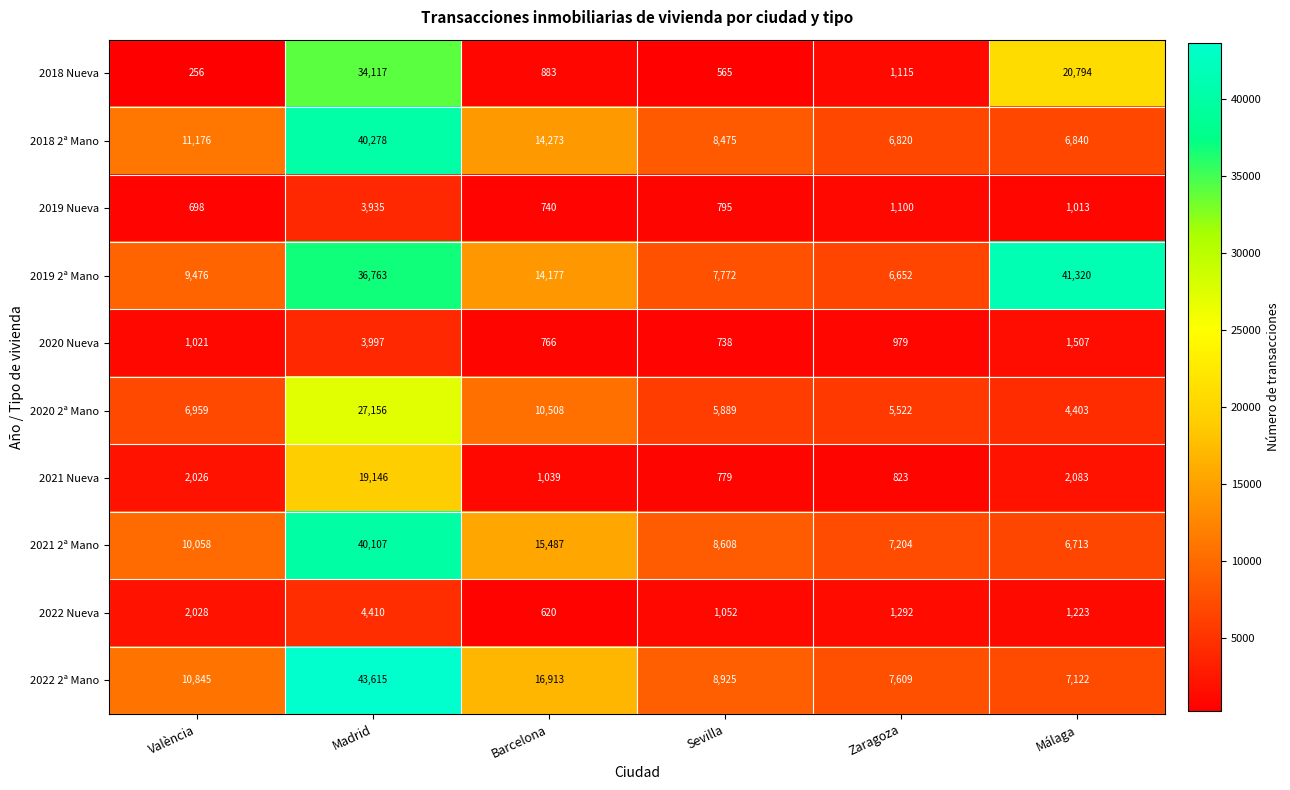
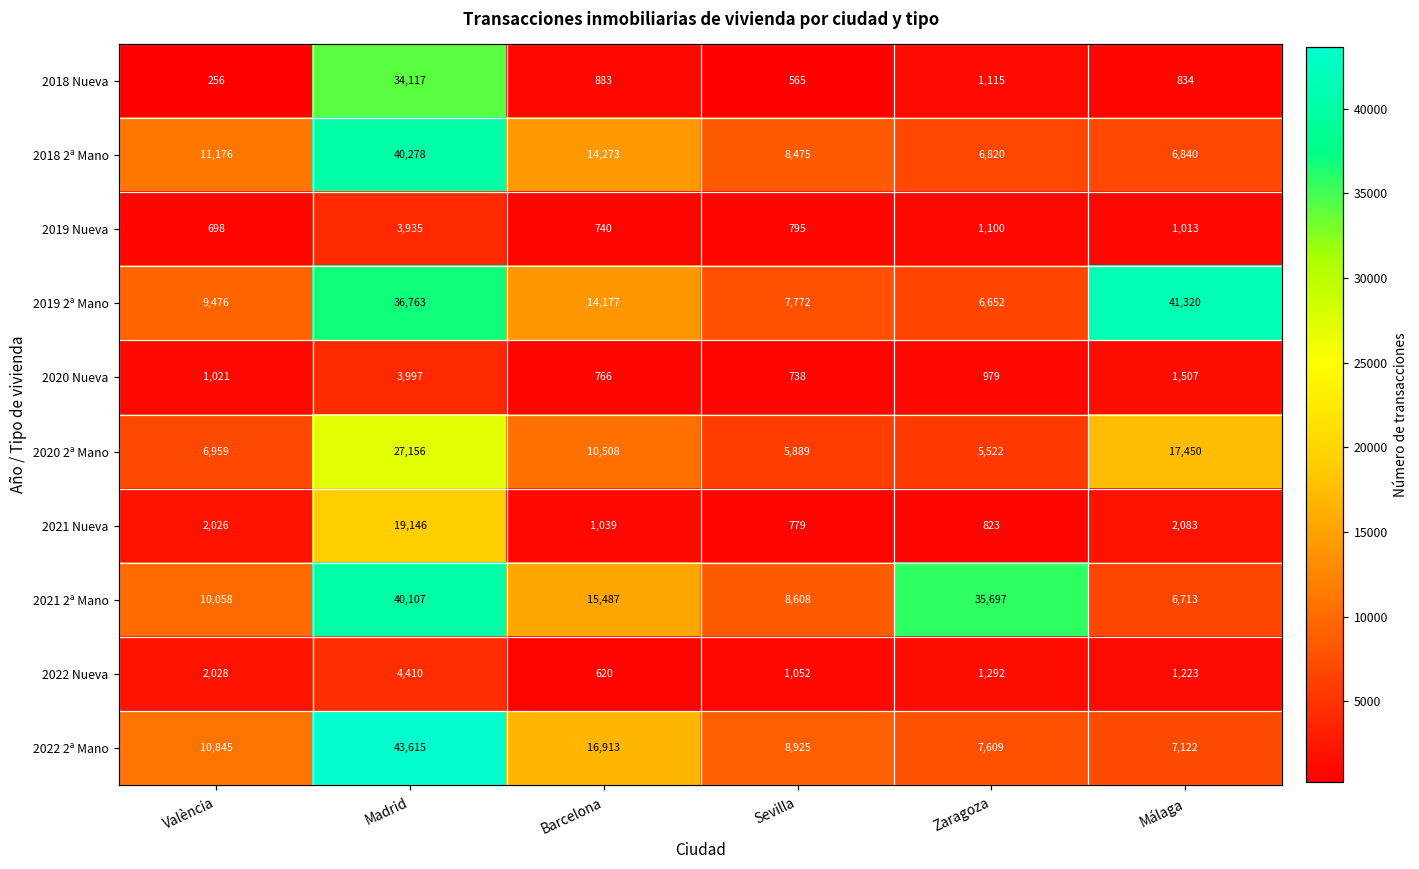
  {
    "2018 Nueva": {
      "València": "256",
      "Madrid": "34,117",
      "Barcelona": "883",
      "Sevilla": "565",
      "Zaragoza": "1,115",
-     "Málaga": "20,794"
+     "Málaga": "834"
    },
    "2018 2ª Mano": {
      "València": "11,176",
      "Madrid": "40,278",
      "Barcelona": "14,273",
      "Sevilla": "8,475",
      "Zaragoza": "6,820",
      "Málaga": "6,840"
    },
    "2019 Nueva": {
      "València": "698",
      "Madrid": "3,935",
      "Barcelona": "740",
      "Sevilla": "795",
      "Zaragoza": "1,100",
      "Málaga": "1,013"
    },
    "2019 2ª Mano": {
      "València": "9,476",
      "Madrid": "36,763",
      "Barcelona": "14,177",
      "Sevilla": "7,772",
      "Zaragoza": "6,652",
      "Málaga": "41,320"
    },
    "2020 Nueva": {
      "València": "1,021",
      "Madrid": "3,997",
      "Barcelona": "766",
      "Sevilla": "738",
      "Zaragoza": "979",
      "Málaga": "1,507"
    },
    "2020 2ª Mano": {
      "València": "6,959",
      "Madrid": "27,156",
      "Barcelona": "10,508",
      "Sevilla": "5,889",
      "Zaragoza": "5,522",
-     "Málaga": "4,403"
+     "Málaga": "17,450"
    },
    "2021 Nueva": {
      "València": "2,026",
      "Madrid": "19,146",
      "Barcelona": "1,039",
      "Sevilla": "779",
      "Zaragoza": "823",
      "Málaga": "2,083"
    },
    "2021 2ª Mano": {
      "València": "10,058",
      "Madrid": "40,107",
      "Barcelona": "15,487",
      "Sevilla": "8,608",
-     "Zaragoza": "7,204",
+     "Zaragoza": "35,697",
      "Málaga": "6,713"
    },
    "2022 Nueva": {
      "València": "2,028",
      "Madrid": "4,410",
      "Barcelona": "620",
      "Sevilla": "1,052",
      "Zaragoza": "1,292",
      "Málaga": "1,223"
    },
    "2022 2ª Mano": {
      "València": "10,845",
      "Madrid": "43,615",
      "Barcelona": "16,913",
      "Sevilla": "8,925",
      "Zaragoza": "7,609",
      "Málaga": "7,122"
    }
  }
